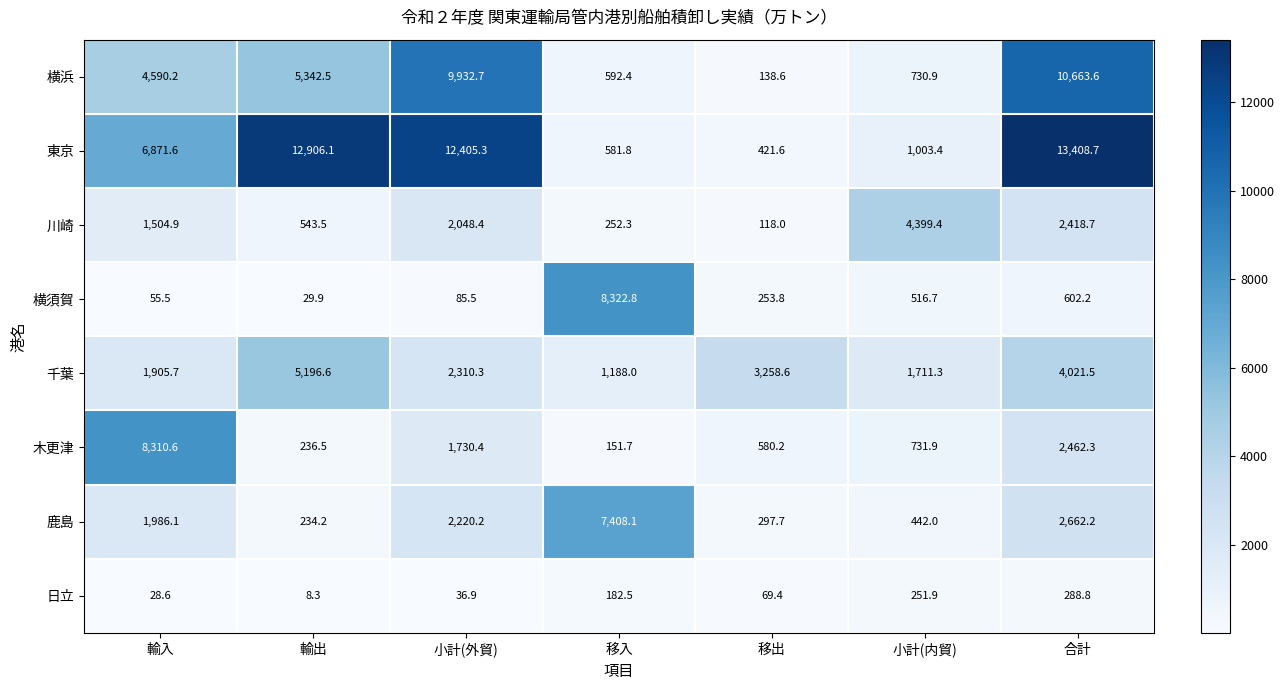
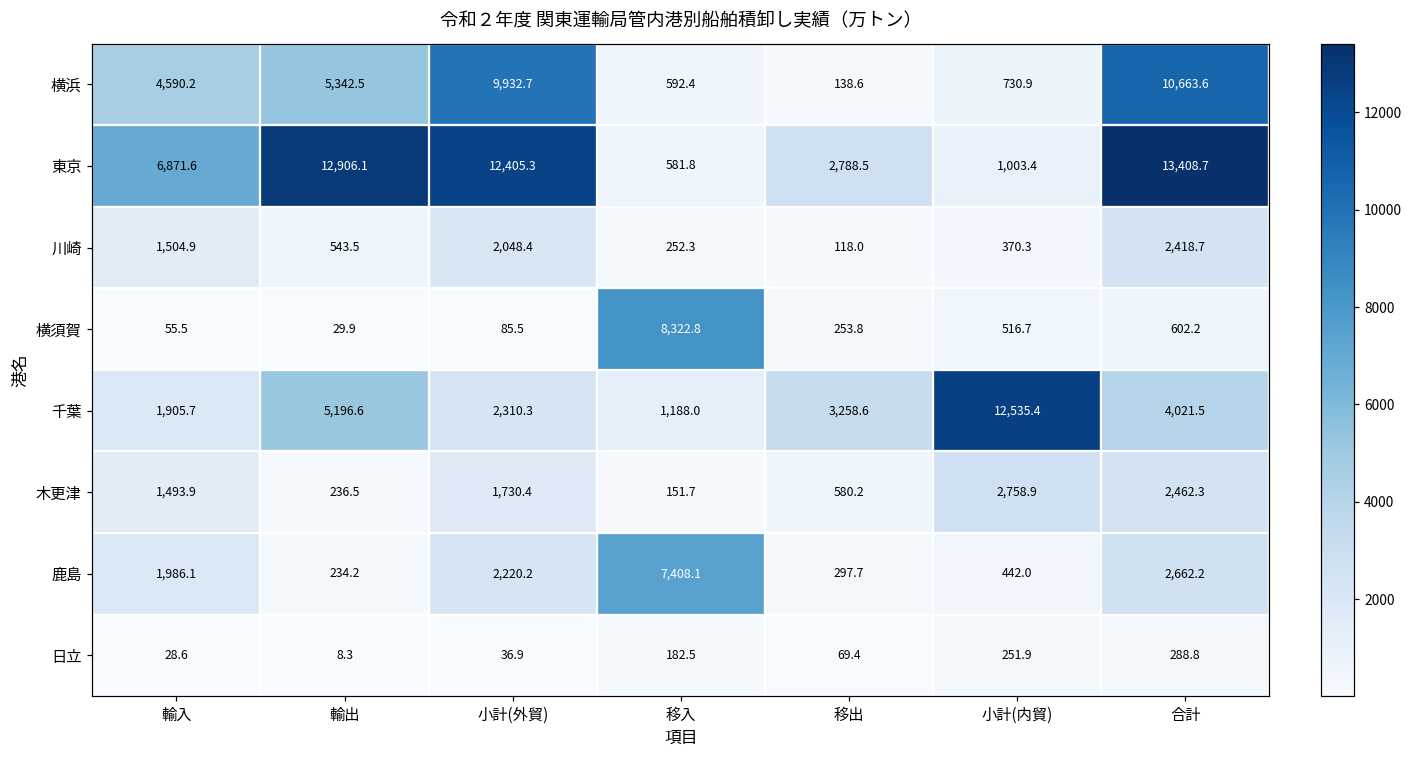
  {
    "横浜": {
      "輸入": "4,590.2",
      "輸出": "5,342.5",
      "小計(外貿)": "9,932.7",
      "移入": "592.4",
      "移出": "138.6",
      "小計(内貿)": "730.9",
      "合計": "10,663.6"
    },
    "東京": {
      "輸入": "6,871.6",
      "輸出": "12,906.1",
      "小計(外貿)": "12,405.3",
      "移入": "581.8",
-     "移出": "421.6",
+     "移出": "2,788.5",
      "小計(内貿)": "1,003.4",
      "合計": "13,408.7"
    },
    "川崎": {
      "輸入": "1,504.9",
      "輸出": "543.5",
      "小計(外貿)": "2,048.4",
      "移入": "252.3",
      "移出": "118.0",
-     "小計(内貿)": "4,399.4",
+     "小計(内貿)": "370.3",
      "合計": "2,418.7"
    },
    "横須賀": {
      "輸入": "55.5",
      "輸出": "29.9",
      "小計(外貿)": "85.5",
      "移入": "8,322.8",
      "移出": "253.8",
      "小計(内貿)": "516.7",
      "合計": "602.2"
    },
    "千葉": {
      "輸入": "1,905.7",
      "輸出": "5,196.6",
      "小計(外貿)": "2,310.3",
      "移入": "1,188.0",
      "移出": "3,258.6",
-     "小計(内貿)": "1,711.3",
+     "小計(内貿)": "12,535.4",
      "合計": "4,021.5"
    },
    "木更津": {
-     "輸入": "8,310.6",
+     "輸入": "1,493.9",
      "輸出": "236.5",
      "小計(外貿)": "1,730.4",
      "移入": "151.7",
      "移出": "580.2",
-     "小計(内貿)": "731.9",
+     "小計(内貿)": "2,758.9",
      "合計": "2,462.3"
    },
    "鹿島": {
      "輸入": "1,986.1",
      "輸出": "234.2",
      "小計(外貿)": "2,220.2",
      "移入": "7,408.1",
      "移出": "297.7",
      "小計(内貿)": "442.0",
      "合計": "2,662.2"
    },
    "日立": {
      "輸入": "28.6",
      "輸出": "8.3",
      "小計(外貿)": "36.9",
      "移入": "182.5",
      "移出": "69.4",
      "小計(内貿)": "251.9",
      "合計": "288.8"
    }
  }
